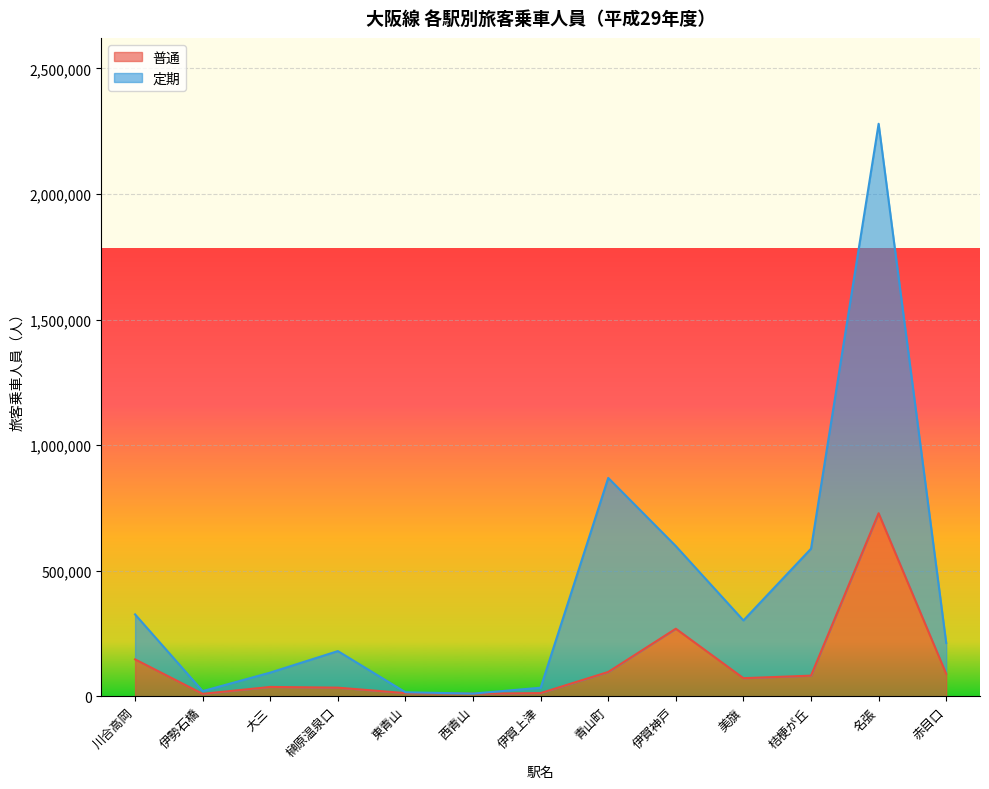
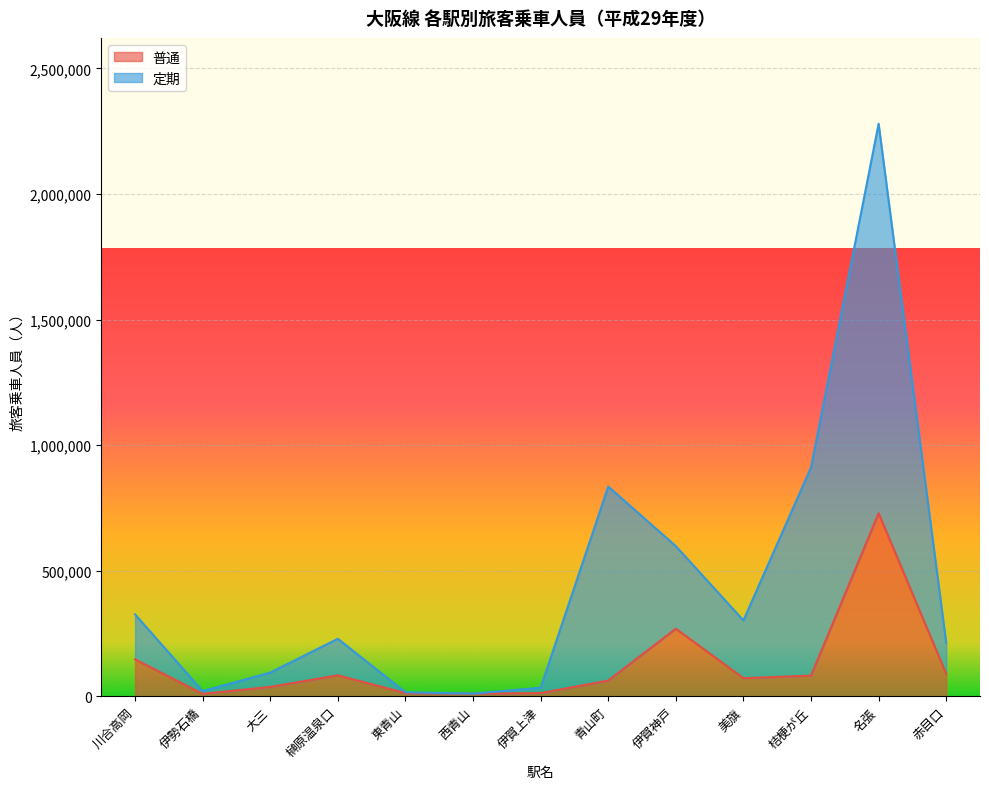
  {
    "普通": {
      "川合高岡": "150,000",
      "伊勢石橋": "10,000",
      "大三": "40,000",
-     "榊原温泉口": "30,000",
+     "榊原温泉口": "80,000",
      "伊賀上津": "10,000",
-     "青山町": "100,000",
+     "青山町": "60,000",
      "伊賀神戸": "270,000",
      "美旗": "70,000",
      "桔梗が丘": "80,000",
      "名張": "730,000",
      "赤目口": "90,000"
    },
    "定期": {
      "川合高岡": "180,000",
      "伊勢石橋": "10,000",
      "大三": "60,000",
      "榊原温泉口": "150,000",
      "伊賀上津": "20,000",
      "青山町": "770,000",
      "伊賀神戸": "330,000",
      "美旗": "230,000",
-     "桔梗が丘": "510,000",
+     "桔梗が丘": "830,000",
      "名張": "1,550,000",
      "赤目口": "120,000"
    }
  }
